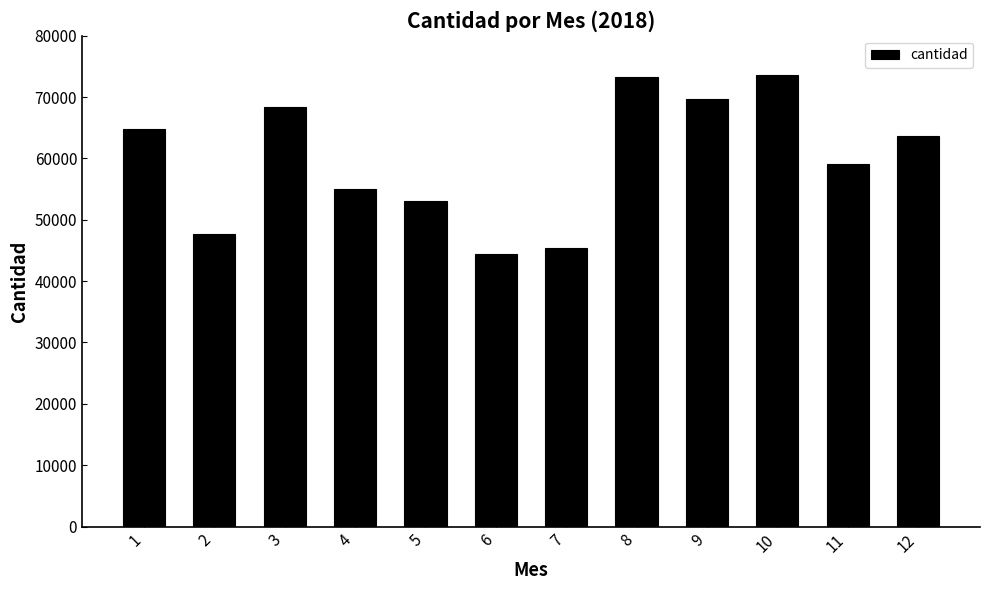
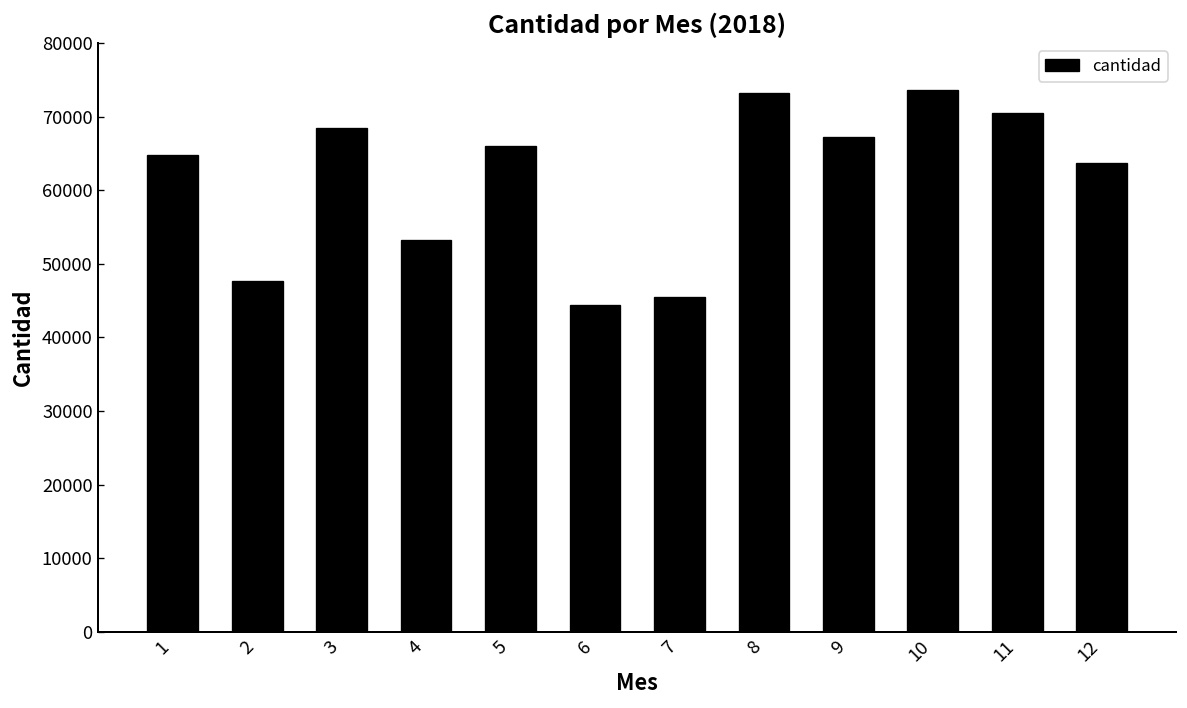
  {
    "1": 65000,
    "2": 48000,
    "3": 68000,
-   "4": 55000,
-   "5": 53000,
+   "4": 53000,
+   "5": 66000,
    "6": 44000,
    "7": 45000,
    "8": 73000,
-   "9": 70000,
+   "9": 67000,
    "10": 74000,
-   "11": 59000,
+   "11": 70000,
    "12": 64000
  }
